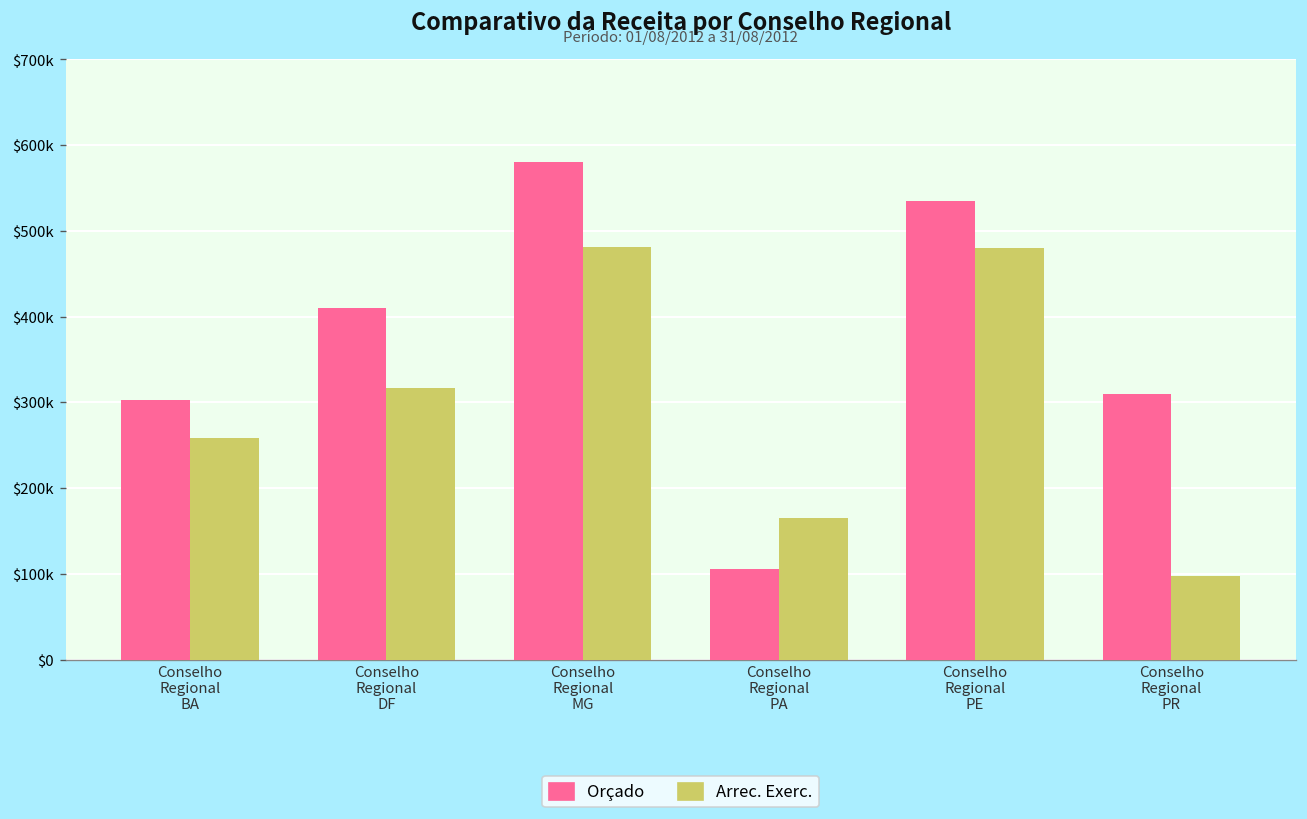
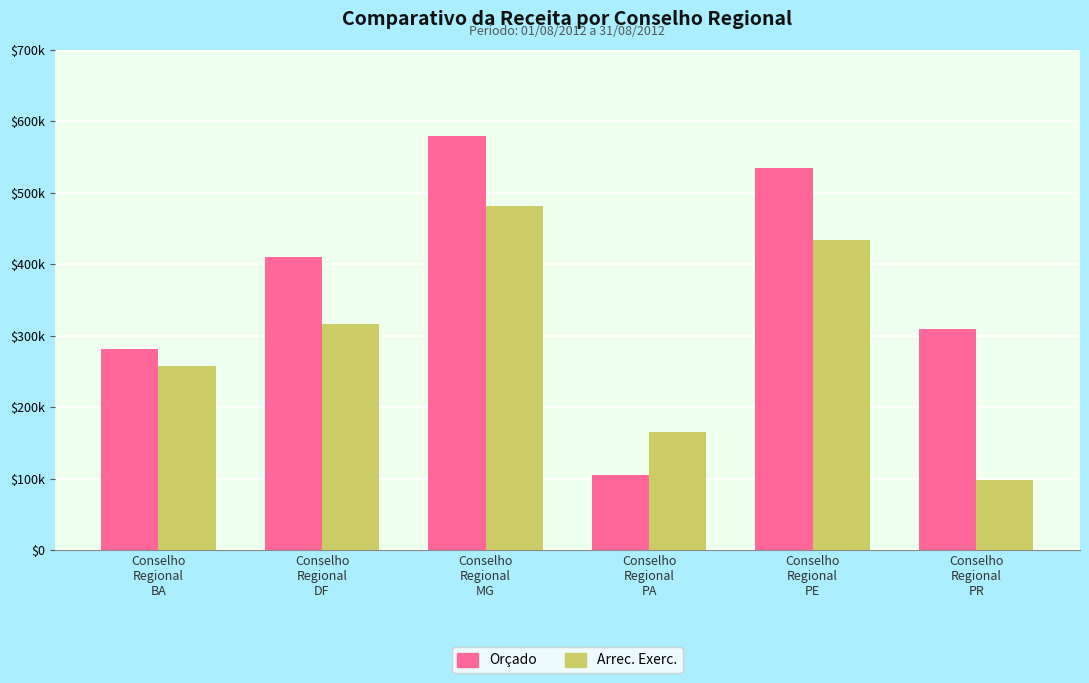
  {
    "Orçado": {
-     "Conselho Regional BA": "$300000",
+     "Conselho Regional BA": "$280000",
      "Conselho Regional DF": "$410000",
      "Conselho Regional MG": "$580000",
      "Conselho Regional PA": "$110000",
      "Conselho Regional PE": "$540000",
      "Conselho Regional PR": "$310000"
    },
    "Arrec. Exerc.": {
      "Conselho Regional BA": "$260000",
      "Conselho Regional DF": "$320000",
      "Conselho Regional MG": "$480000",
      "Conselho Regional PA": "$170000",
-     "Conselho Regional PE": "$480000",
+     "Conselho Regional PE": "$430000",
      "Conselho Regional PR": "$100000"
    }
  }
